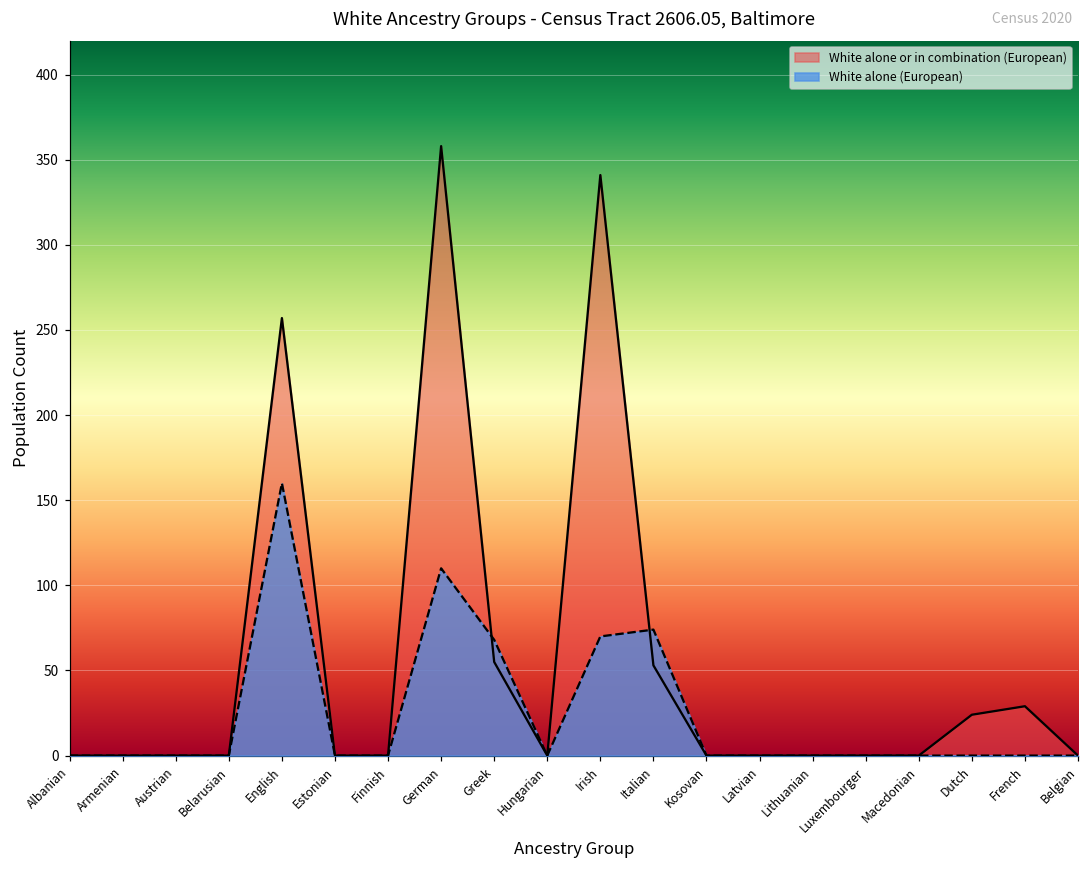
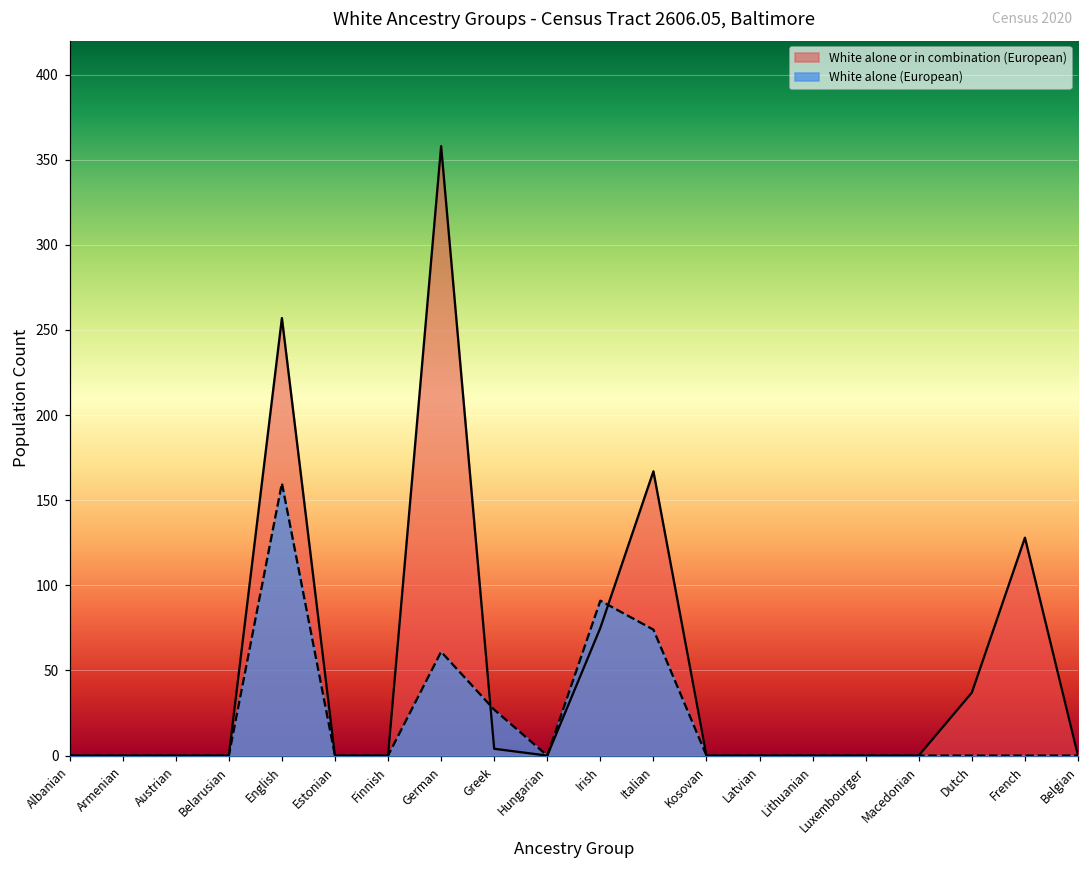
  {
    "White alone or in combination (European)": {
      "English": 257,
      "German": 358,
-     "Greek": 55,
-     "Irish": 341,
-     "Italian": 53,
-     "Dutch": 24,
-     "French": 29
+     "Greek": 4,
+     "Irish": 75,
+     "Italian": 167,
+     "Dutch": 37,
+     "French": 128
    },
    "White alone (European)": {
      "English": 160,
-     "German": 110,
-     "Greek": 68,
-     "Irish": 70,
+     "German": 61,
+     "Greek": 27,
+     "Irish": 91,
      "Italian": 74,
      "Dutch": 0,
      "French": 0
    }
  }
